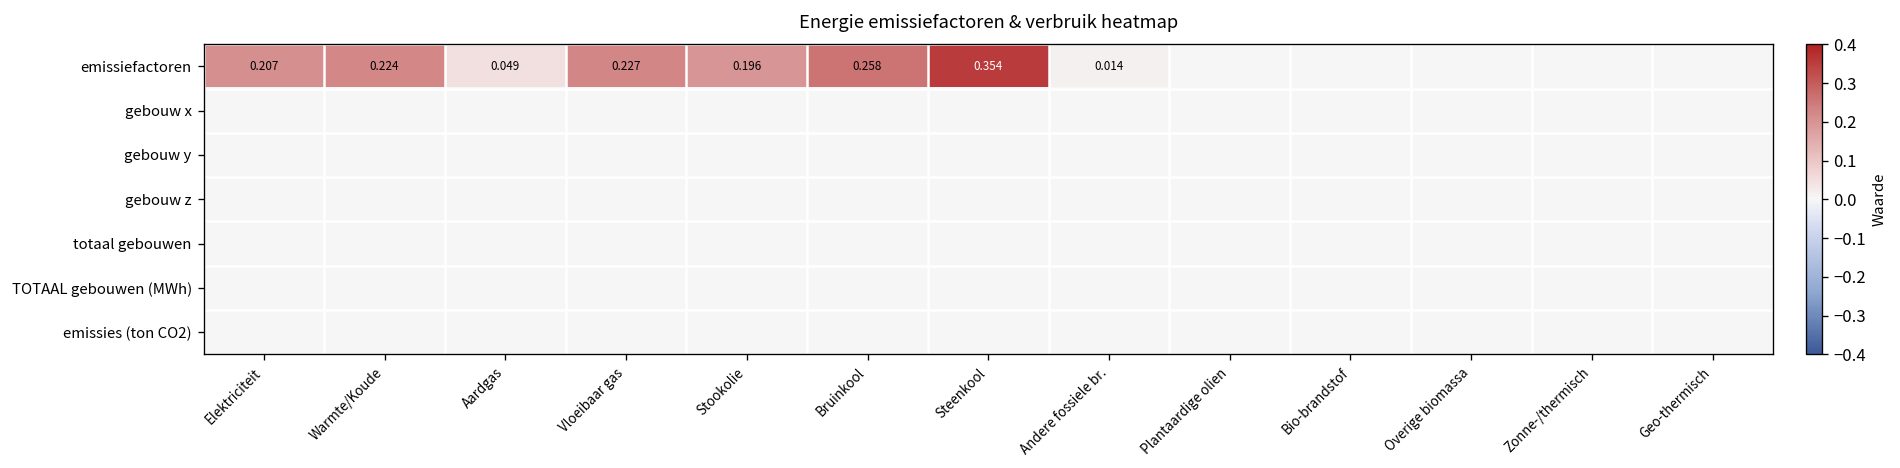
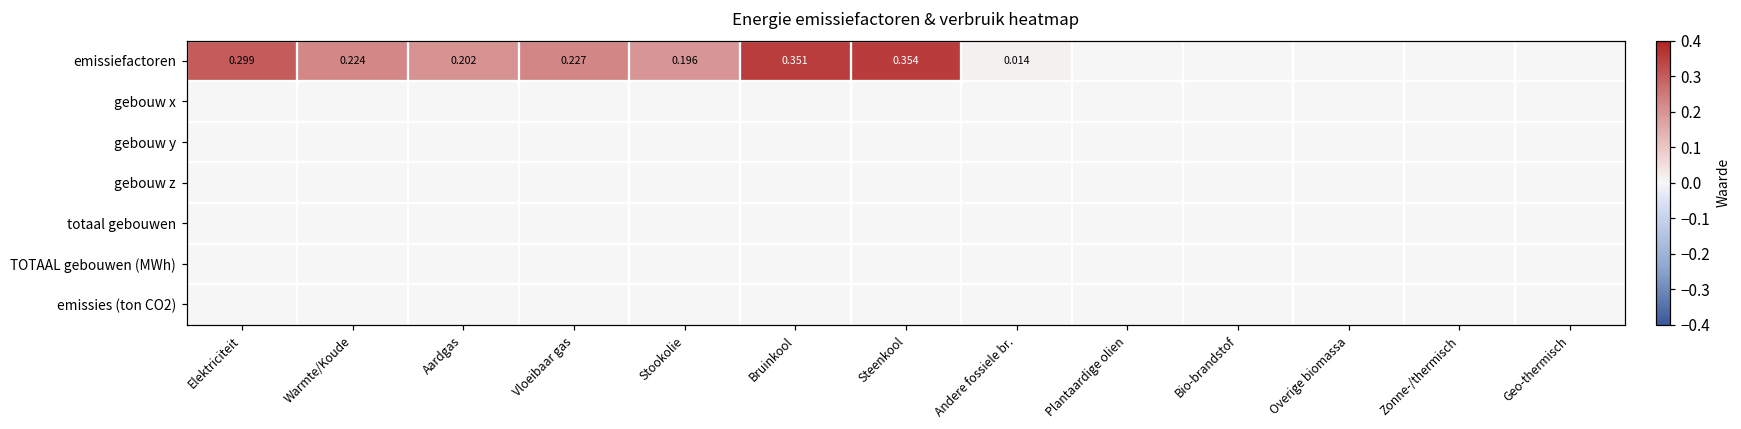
  {
    "emissiefactoren": {
-     "Elektriciteit": 0.207,
+     "Elektriciteit": 0.299,
      "Warmte/Koude": 0.224,
-     "Aardgas": 0.049,
+     "Aardgas": 0.202,
      "Vloeibaar gas": 0.227,
      "Stookolie": 0.196,
-     "Bruinkool": 0.258,
+     "Bruinkool": 0.351,
      "Steenkool": 0.354,
      "Andere fossiele br.": 0.014
    }
  }
